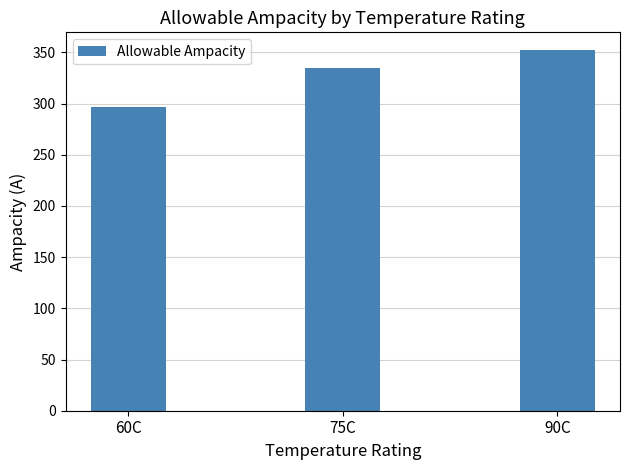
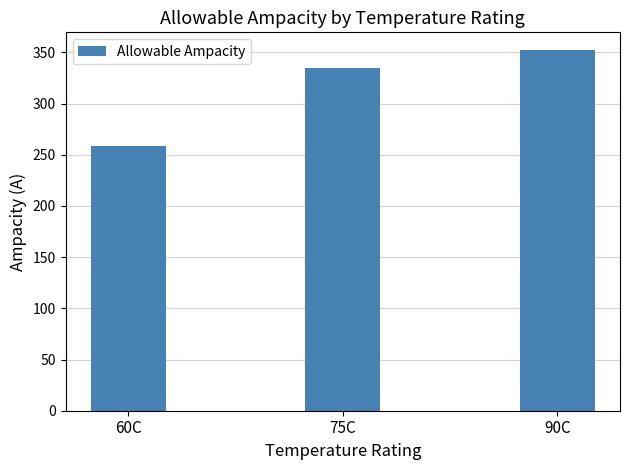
  {
-   "60C": 297,
+   "60C": 259,
    "75C": 335,
    "90C": 352
  }
